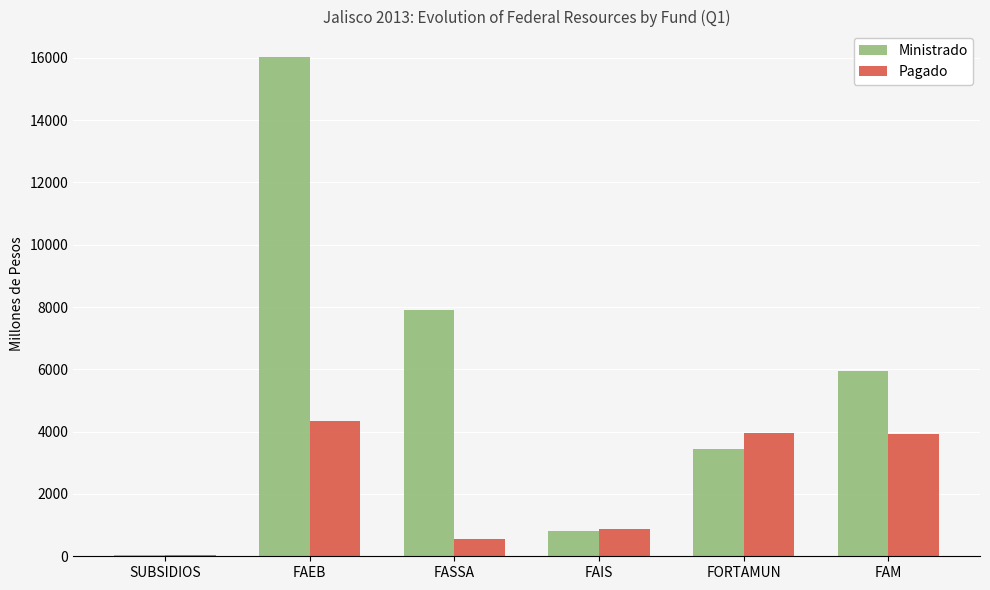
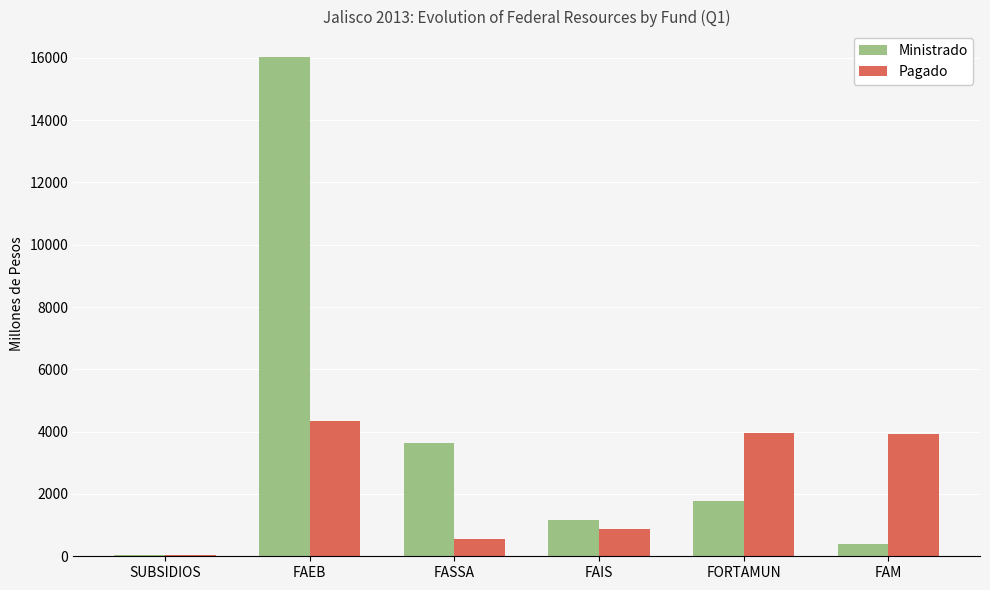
  {
    "Ministrado": {
      "FAEB": 16000,
-     "FASSA": 7900,
-     "FAIS": 800,
-     "FORTAMUN": 3400,
-     "FAM": 6000
+     "FASSA": 3600,
+     "FAIS": 1200,
+     "FORTAMUN": 1800,
+     "FAM": 400
    },
    "Pagado": {
      "FAEB": 4300,
      "FASSA": 600,
      "FAIS": 900,
      "FORTAMUN": 3900,
      "FAM": 3900
    }
  }
